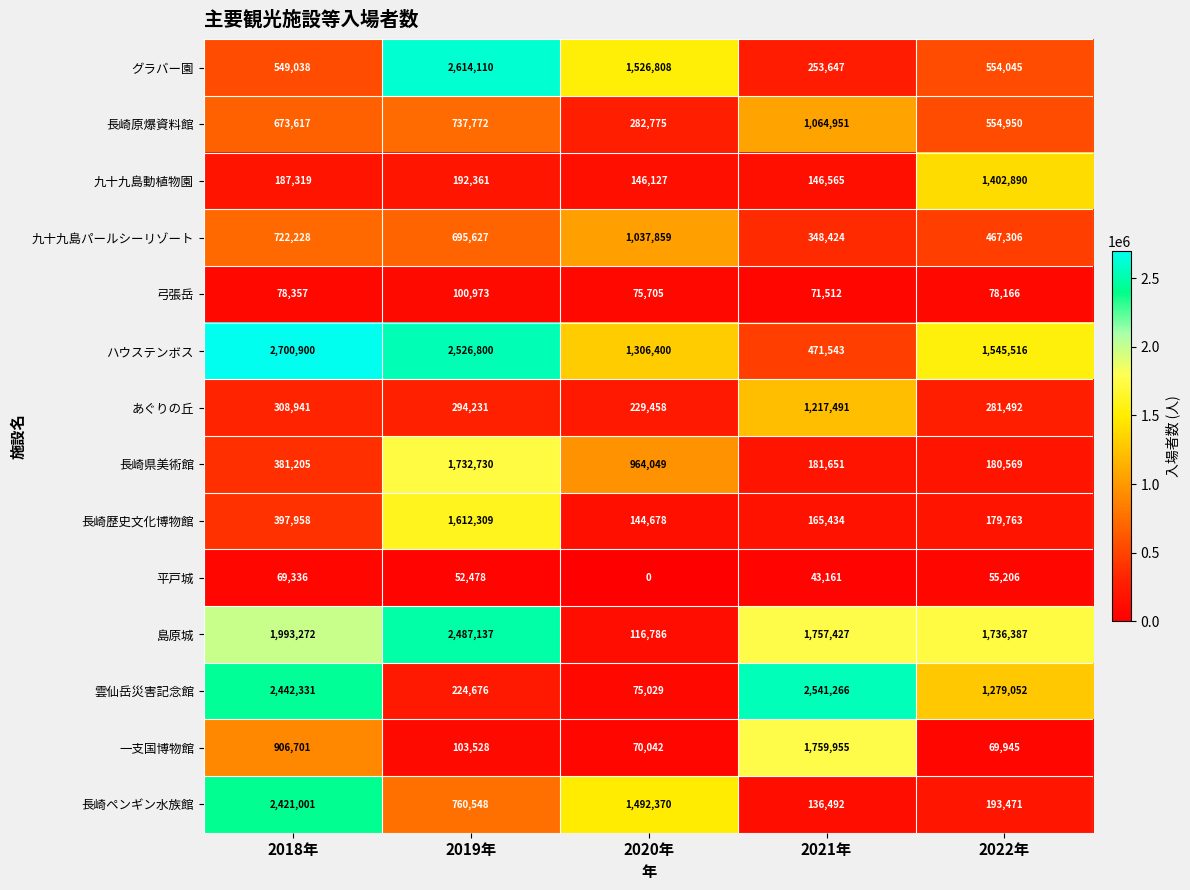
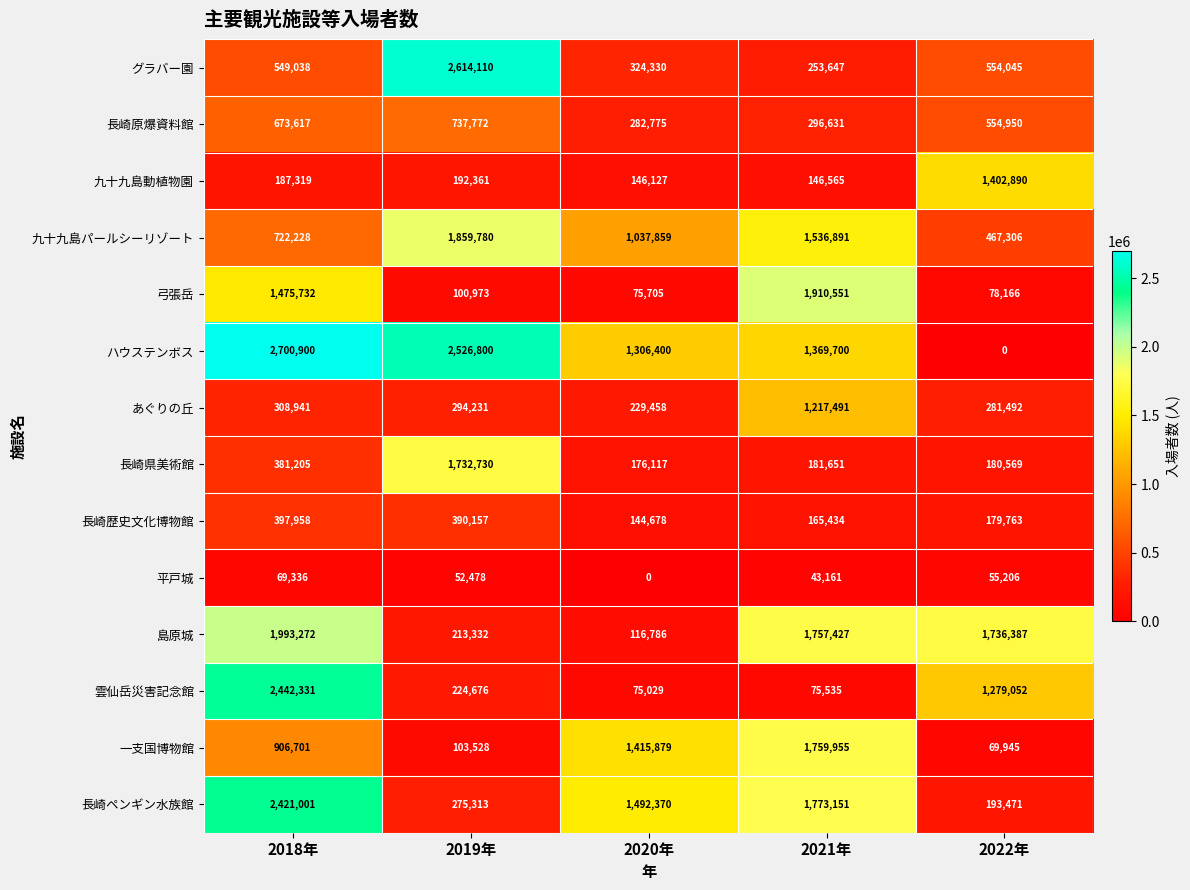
  {
    "グラバー園": {
      "2018年": "549,038",
      "2019年": "2,614,110",
-     "2020年": "1,526,808",
+     "2020年": "324,330",
      "2021年": "253,647",
      "2022年": "554,045"
    },
    "長崎原爆資料館": {
      "2018年": "673,617",
      "2019年": "737,772",
      "2020年": "282,775",
-     "2021年": "1,064,951",
+     "2021年": "296,631",
      "2022年": "554,950"
    },
    "九十九島動植物園": {
      "2018年": "187,319",
      "2019年": "192,361",
      "2020年": "146,127",
      "2021年": "146,565",
      "2022年": "1,402,890"
    },
    "九十九島パールシーリゾート": {
      "2018年": "722,228",
-     "2019年": "695,627",
+     "2019年": "1,859,780",
      "2020年": "1,037,859",
-     "2021年": "348,424",
+     "2021年": "1,536,891",
      "2022年": "467,306"
    },
    "弓張岳": {
-     "2018年": "78,357",
+     "2018年": "1,475,732",
      "2019年": "100,973",
      "2020年": "75,705",
-     "2021年": "71,512",
+     "2021年": "1,910,551",
      "2022年": "78,166"
    },
    "ハウステンボス": {
      "2018年": "2,700,900",
      "2019年": "2,526,800",
      "2020年": "1,306,400",
-     "2021年": "471,543",
-     "2022年": "1,545,516"
+     "2021年": "1,369,700",
+     "2022年": "0"
    },
    "あぐりの丘": {
      "2018年": "308,941",
      "2019年": "294,231",
      "2020年": "229,458",
      "2021年": "1,217,491",
      "2022年": "281,492"
    },
    "長崎県美術館": {
      "2018年": "381,205",
      "2019年": "1,732,730",
-     "2020年": "964,049",
+     "2020年": "176,117",
      "2021年": "181,651",
      "2022年": "180,569"
    },
    "長崎歴史文化博物館": {
      "2018年": "397,958",
-     "2019年": "1,612,309",
+     "2019年": "390,157",
      "2020年": "144,678",
      "2021年": "165,434",
      "2022年": "179,763"
    },
    "平戸城": {
      "2018年": "69,336",
      "2019年": "52,478",
      "2020年": "0",
      "2021年": "43,161",
      "2022年": "55,206"
    },
    "島原城": {
      "2018年": "1,993,272",
-     "2019年": "2,487,137",
+     "2019年": "213,332",
      "2020年": "116,786",
      "2021年": "1,757,427",
      "2022年": "1,736,387"
    },
    "雲仙岳災害記念館": {
      "2018年": "2,442,331",
      "2019年": "224,676",
      "2020年": "75,029",
-     "2021年": "2,541,266",
+     "2021年": "75,535",
      "2022年": "1,279,052"
    },
    "一支国博物館": {
      "2018年": "906,701",
      "2019年": "103,528",
-     "2020年": "70,042",
+     "2020年": "1,415,879",
      "2021年": "1,759,955",
      "2022年": "69,945"
    },
    "長崎ペンギン水族館": {
      "2018年": "2,421,001",
-     "2019年": "760,548",
+     "2019年": "275,313",
      "2020年": "1,492,370",
-     "2021年": "136,492",
+     "2021年": "1,773,151",
      "2022年": "193,471"
    }
  }
